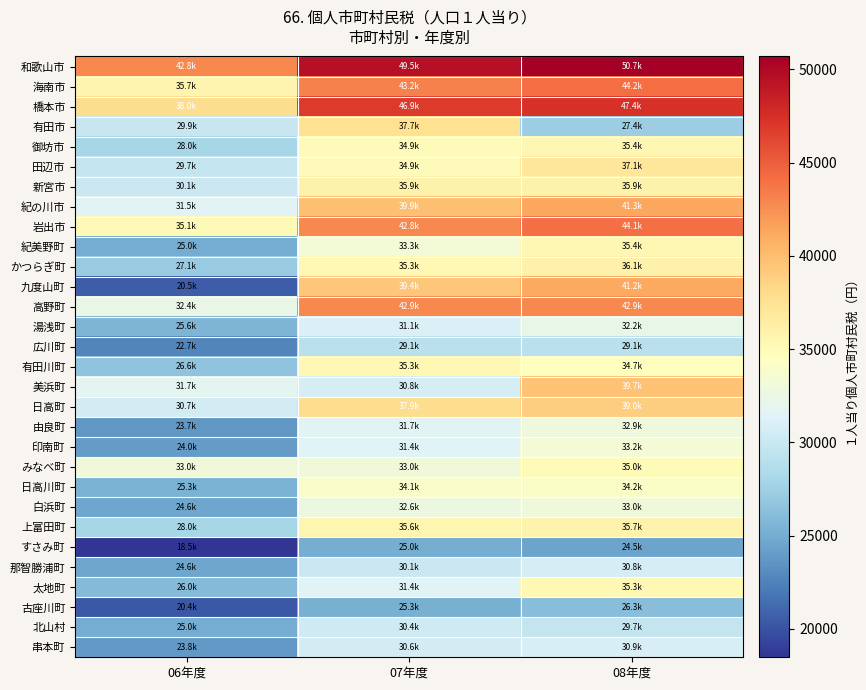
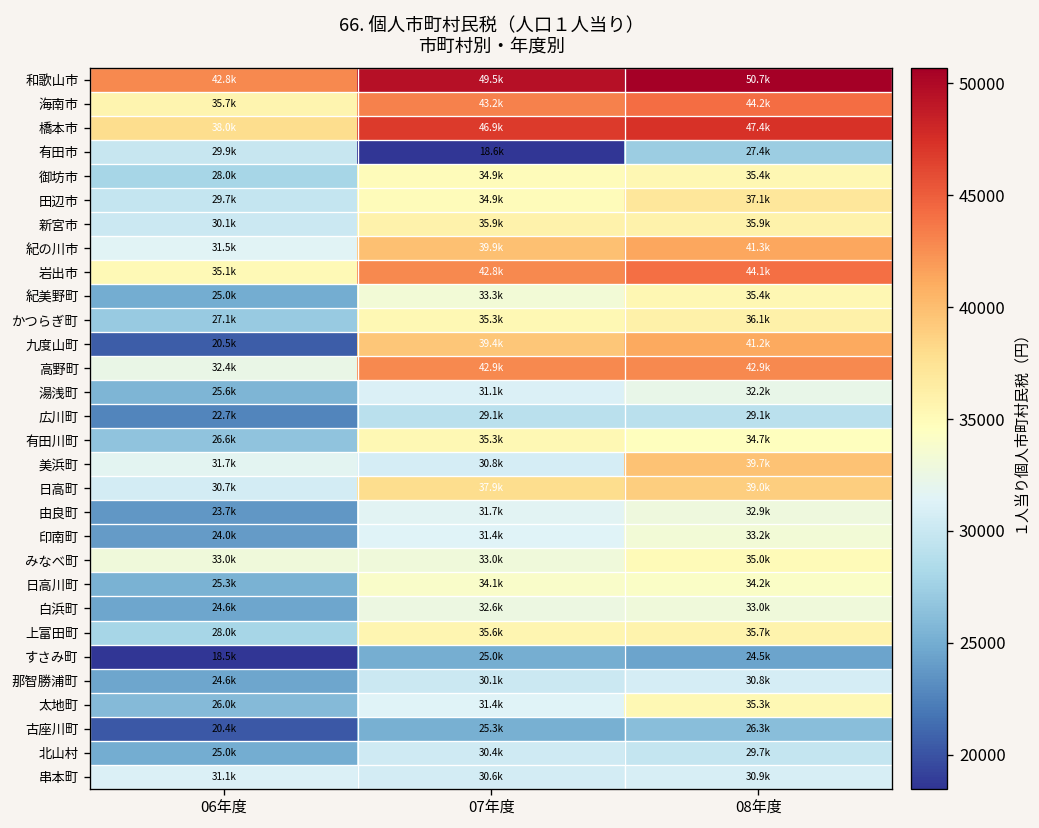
  {
    "和歌山市": {
      "06年度": "42.8k",
      "07年度": "49.5k",
      "08年度": "50.7k"
    },
    "海南市": {
      "06年度": "35.7k",
      "07年度": "43.2k",
      "08年度": "44.2k"
    },
    "橋本市": {
      "06年度": "38.0k",
      "07年度": "46.9k",
      "08年度": "47.4k"
    },
    "有田市": {
      "06年度": "29.9k",
-     "07年度": "37.7k",
+     "07年度": "18.6k",
      "08年度": "27.4k"
    },
    "御坊市": {
      "06年度": "28.0k",
      "07年度": "34.9k",
      "08年度": "35.4k"
    },
    "田辺市": {
      "06年度": "29.7k",
      "07年度": "34.9k",
      "08年度": "37.1k"
    },
    "新宮市": {
      "06年度": "30.1k",
      "07年度": "35.9k",
      "08年度": "35.9k"
    },
    "紀の川市": {
      "06年度": "31.5k",
      "07年度": "39.9k",
      "08年度": "41.3k"
    },
    "岩出市": {
      "06年度": "35.1k",
      "07年度": "42.8k",
      "08年度": "44.1k"
    },
    "紀美野町": {
      "06年度": "25.0k",
      "07年度": "33.3k",
      "08年度": "35.4k"
    },
    "かつらぎ町": {
      "06年度": "27.1k",
      "07年度": "35.3k",
      "08年度": "36.1k"
    },
    "九度山町": {
      "06年度": "20.5k",
      "07年度": "39.4k",
      "08年度": "41.2k"
    },
    "高野町": {
      "06年度": "32.4k",
      "07年度": "42.9k",
      "08年度": "42.9k"
    },
    "湯浅町": {
      "06年度": "25.6k",
      "07年度": "31.1k",
      "08年度": "32.2k"
    },
    "広川町": {
      "06年度": "22.7k",
      "07年度": "29.1k",
      "08年度": "29.1k"
    },
    "有田川町": {
      "06年度": "26.6k",
      "07年度": "35.3k",
      "08年度": "34.7k"
    },
    "美浜町": {
      "06年度": "31.7k",
      "07年度": "30.8k",
      "08年度": "39.7k"
    },
    "日高町": {
      "06年度": "30.7k",
      "07年度": "37.9k",
      "08年度": "39.0k"
    },
    "由良町": {
      "06年度": "23.7k",
      "07年度": "31.7k",
      "08年度": "32.9k"
    },
    "印南町": {
      "06年度": "24.0k",
      "07年度": "31.4k",
      "08年度": "33.2k"
    },
    "みなべ町": {
      "06年度": "33.0k",
      "07年度": "33.0k",
      "08年度": "35.0k"
    },
    "日高川町": {
      "06年度": "25.3k",
      "07年度": "34.1k",
      "08年度": "34.2k"
    },
    "白浜町": {
      "06年度": "24.6k",
      "07年度": "32.6k",
      "08年度": "33.0k"
    },
    "上富田町": {
      "06年度": "28.0k",
      "07年度": "35.6k",
      "08年度": "35.7k"
    },
    "すさみ町": {
      "06年度": "18.5k",
      "07年度": "25.0k",
      "08年度": "24.5k"
    },
    "那智勝浦町": {
      "06年度": "24.6k",
      "07年度": "30.1k",
      "08年度": "30.8k"
    },
    "太地町": {
      "06年度": "26.0k",
      "07年度": "31.4k",
      "08年度": "35.3k"
    },
    "古座川町": {
      "06年度": "20.4k",
      "07年度": "25.3k",
      "08年度": "26.3k"
    },
    "北山村": {
      "06年度": "25.0k",
      "07年度": "30.4k",
      "08年度": "29.7k"
    },
    "串本町": {
-     "06年度": "23.8k",
+     "06年度": "31.1k",
      "07年度": "30.6k",
      "08年度": "30.9k"
    }
  }
